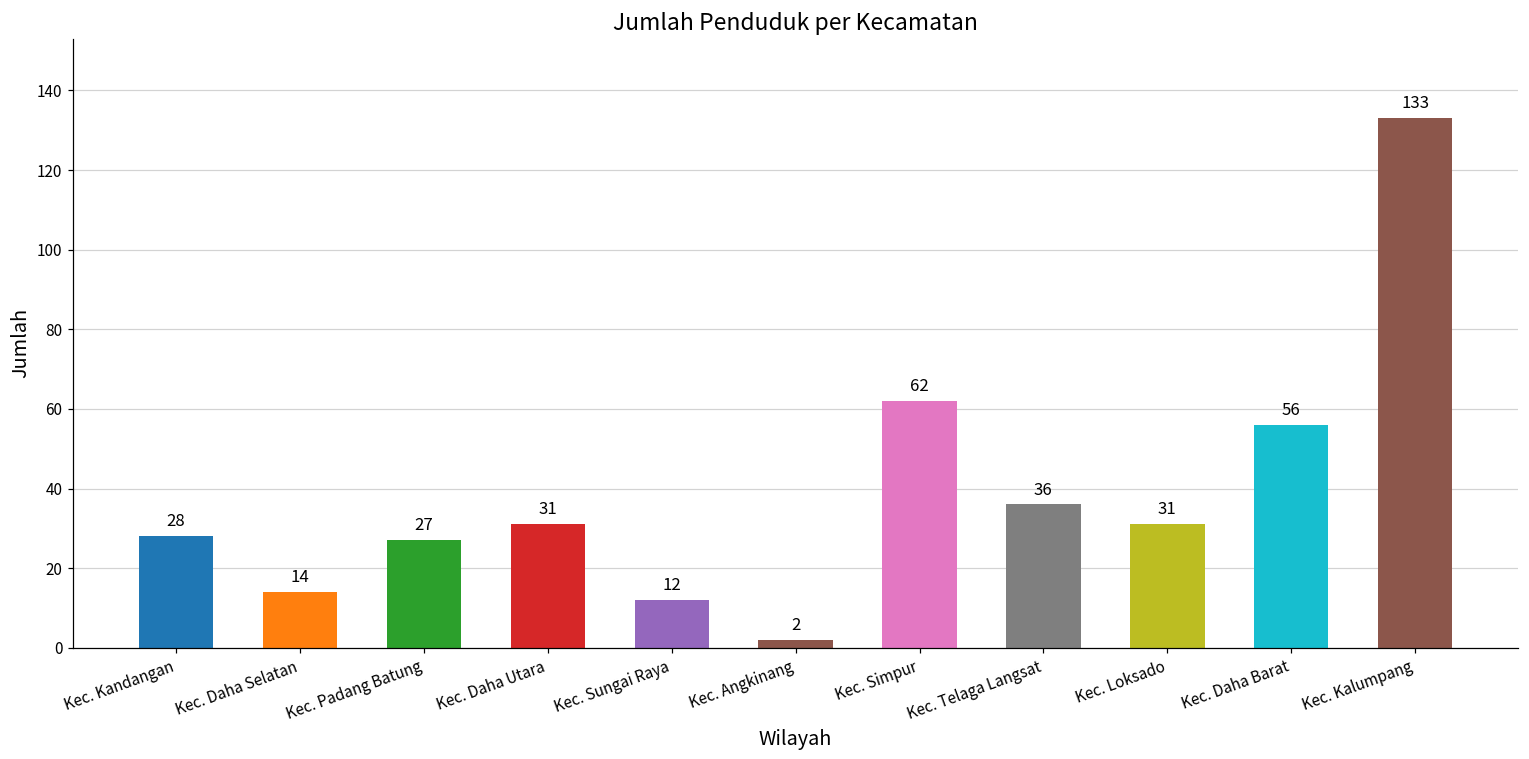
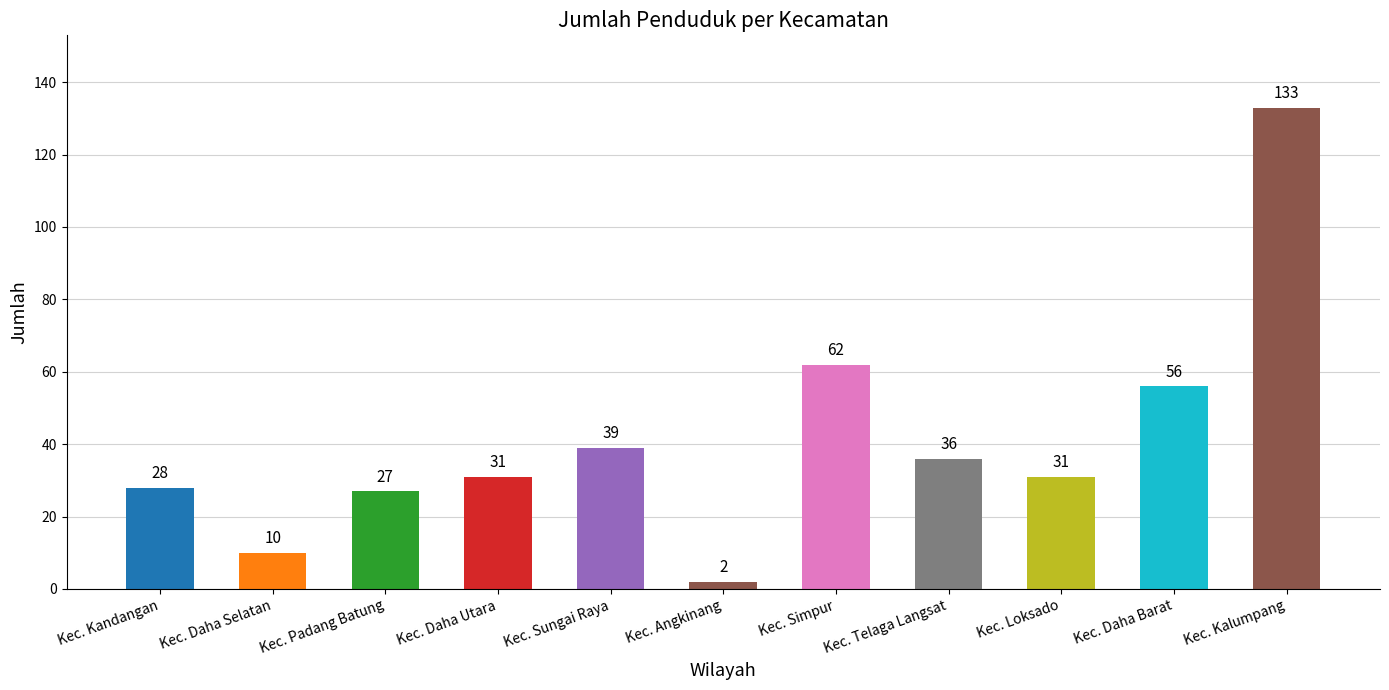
  {
    "Kec. Kandangan": 28,
-   "Kec. Daha Selatan": 14,
+   "Kec. Daha Selatan": 10,
    "Kec. Padang Batung": 27,
    "Kec. Daha Utara": 31,
-   "Kec. Sungai Raya": 12,
+   "Kec. Sungai Raya": 39,
    "Kec. Angkinang": 2,
    "Kec. Simpur": 62,
    "Kec. Telaga Langsat": 36,
    "Kec. Loksado": 31,
    "Kec. Daha Barat": 56,
    "Kec. Kalumpang": 133
  }
